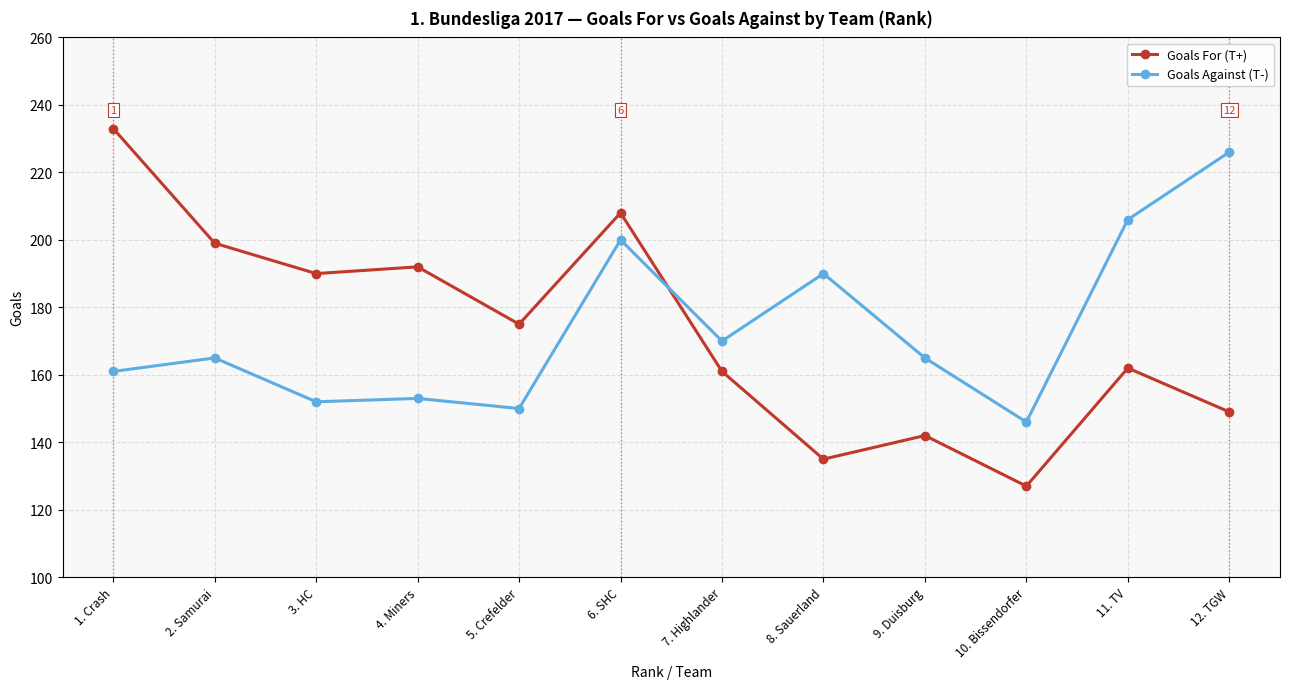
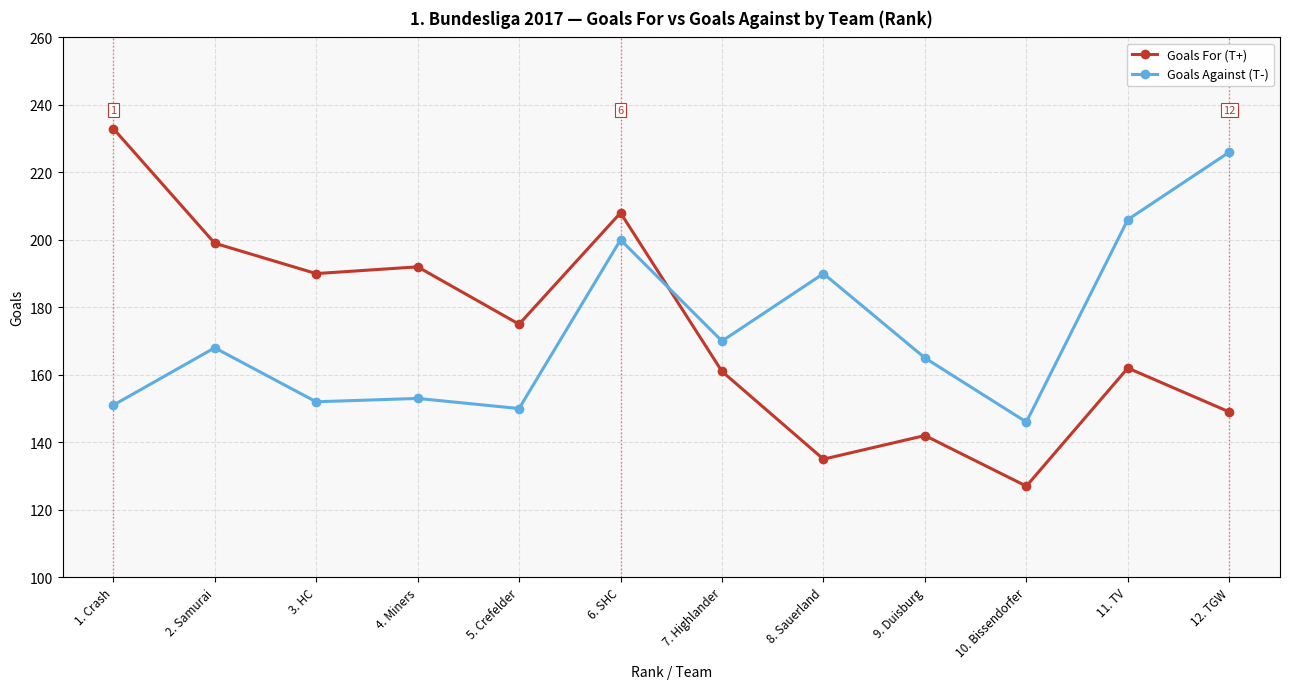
  {
    "Goals For (T+)": {
      "2. Samurai": 199,
      "3. HC": 190,
      "4. Miners": 192,
      "5. Crefelder": 175,
      "6. SHC": 208,
      "7. Highlander": 161,
      "8. Sauerland": 135,
      "9. Duisburg": 142,
      "10. Bissendorfer": 127,
      "11. TV": 162,
      "12. TGW": 149
    },
    "Goals Against (T-)": {
-     "1. Crash": 161,
-     "2. Samurai": 165,
+     "1. Crash": 151,
+     "2. Samurai": 168,
      "3. HC": 152,
      "4. Miners": 153,
      "5. Crefelder": 150,
      "6. SHC": 200,
      "7. Highlander": 170,
      "8. Sauerland": 190,
      "9. Duisburg": 165,
      "10. Bissendorfer": 146,
      "11. TV": 206,
      "12. TGW": 226
    }
  }
